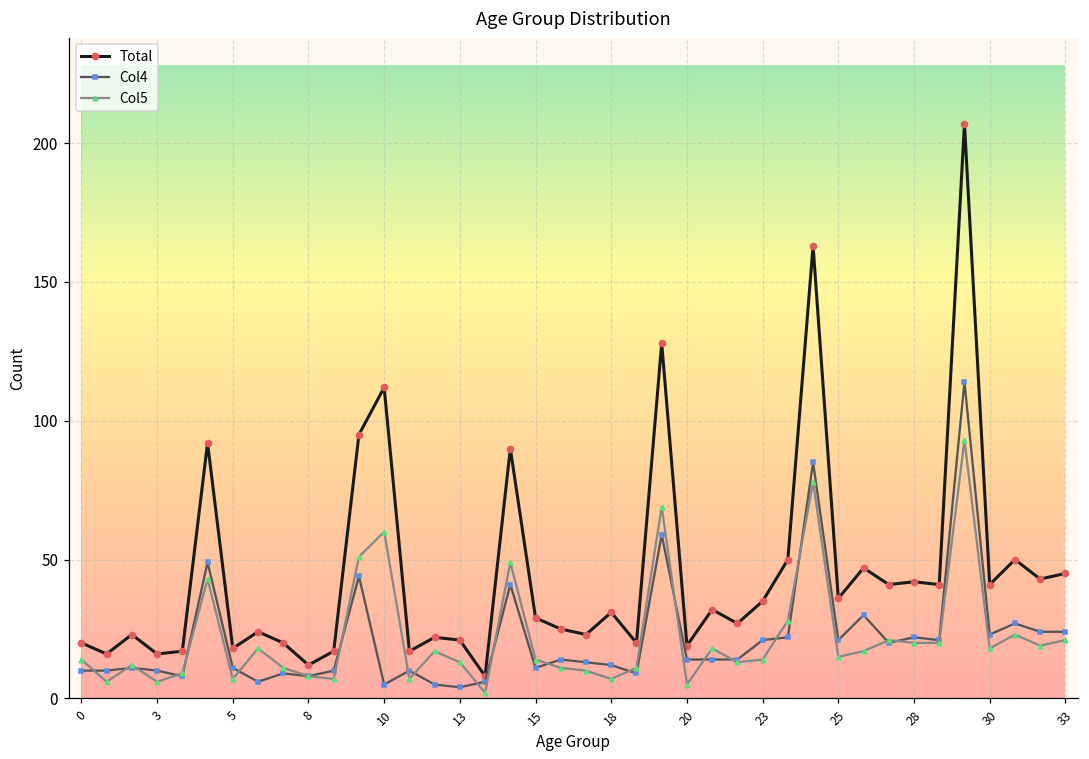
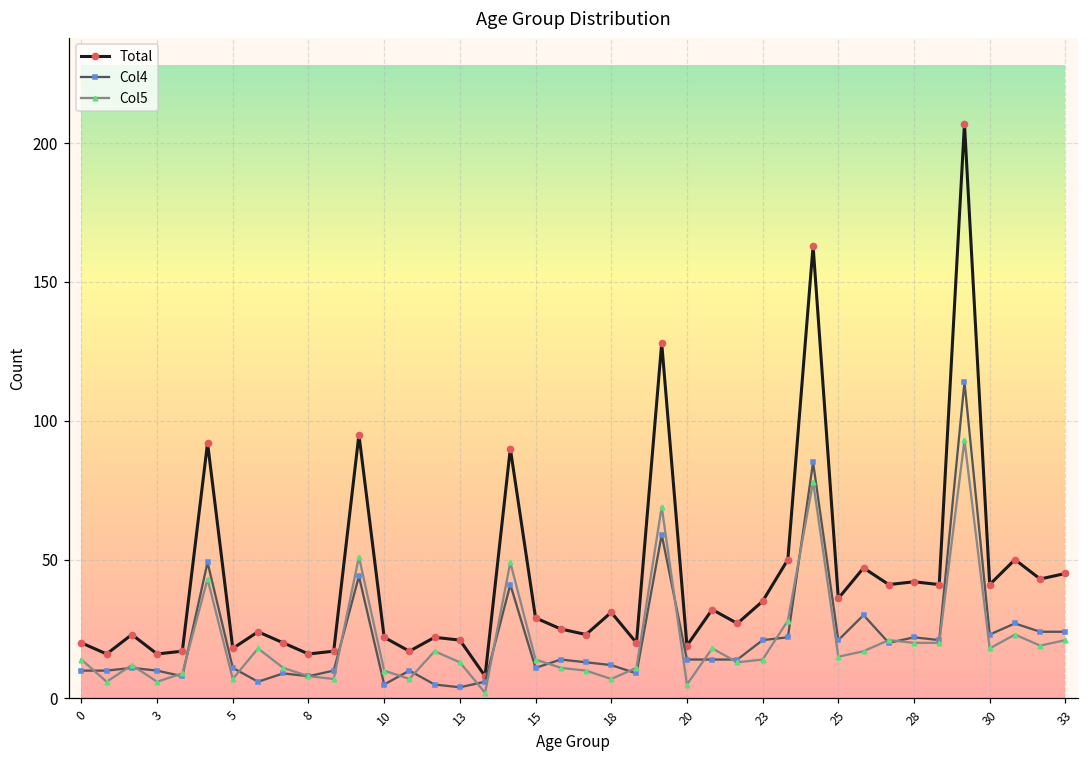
  {
    "Total": {
      "0": 20,
      "3": 16,
      "5": 18,
-     "8": 12,
-     "10": 112,
+     "8": 16,
+     "10": 22,
      "13": 21,
      "15": 29,
      "18": 31,
      "20": 19,
      "23": 35,
      "25": 36,
      "28": 42,
      "30": 41,
      "33": 45
    },
    "Col4": {
      "0": 10,
      "3": 10,
      "5": 11,
      "10": 5,
      "13": 4,
      "15": 11,
      "18": 12,
      "20": 14,
      "23": 21,
      "25": 21,
      "28": 22,
      "30": 23,
      "33": 24
    },
    "Col5": {
      "0": 14,
      "3": 6,
      "5": 7,
-     "10": 60,
+     "10": 10,
      "13": 13,
      "15": 14,
      "18": 7,
      "20": 5,
      "23": 14,
      "25": 15,
      "28": 20,
      "30": 18,
      "33": 21
    }
  }
